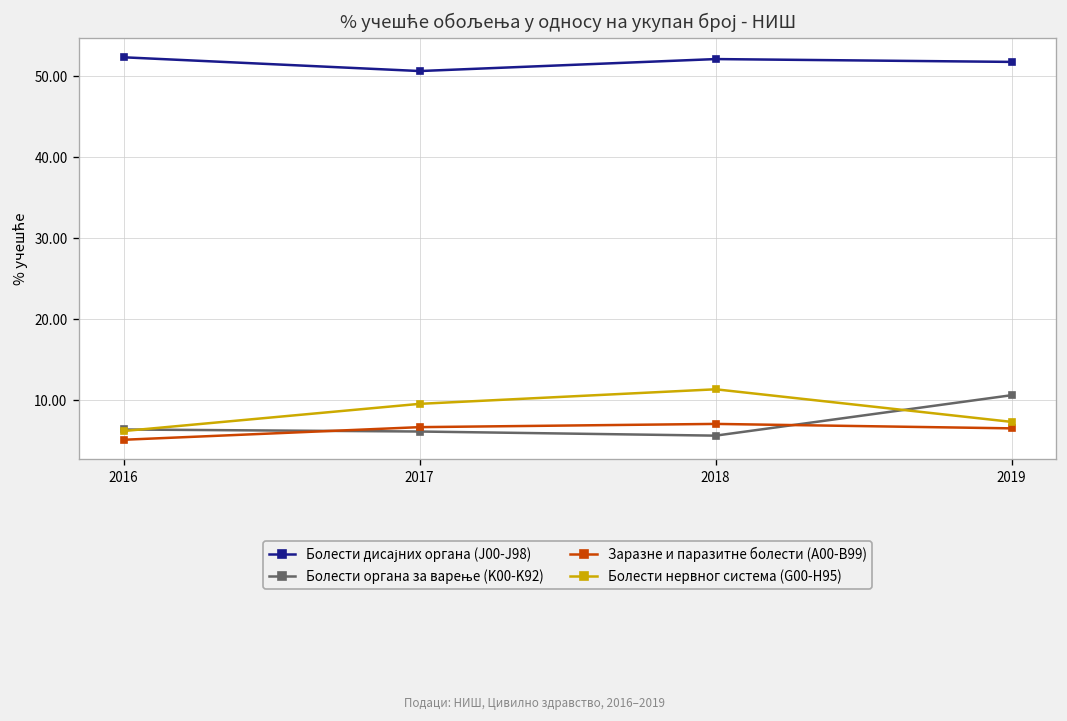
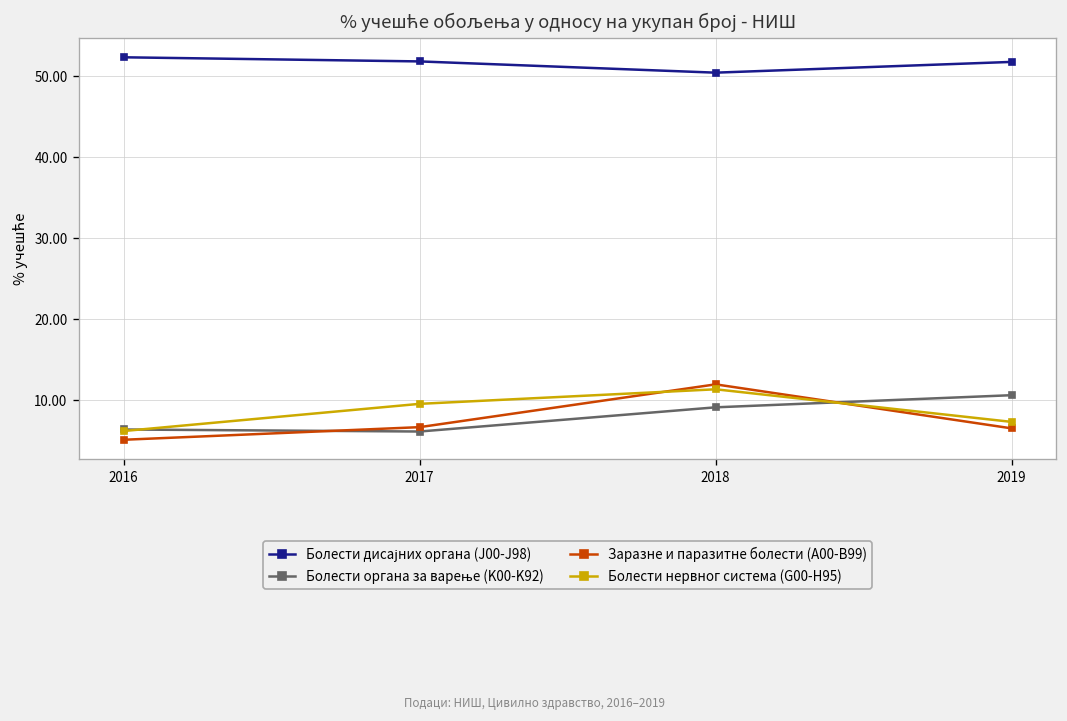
  {
    "Болести дисајних органа (J00-J98)": {
      "2016": 52,
-     "2017": 51,
-     "2018": 52,
+     "2017": 52,
+     "2018": 50,
      "2019": 52
    },
    "Болести органа за варење (K00-K92)": {
      "2017": 6,
-     "2018": 6,
+     "2018": 9,
      "2019": 11
    },
    "Заразне и паразитне болести (A00-B99)": {
      "2016": 5,
      "2017": 7,
-     "2018": 7,
+     "2018": 12,
      "2019": 7
    },
    "Болести нервног система (G00-H95)": {
      "2017": 10,
      "2018": 11,
      "2019": 7
    }
  }
